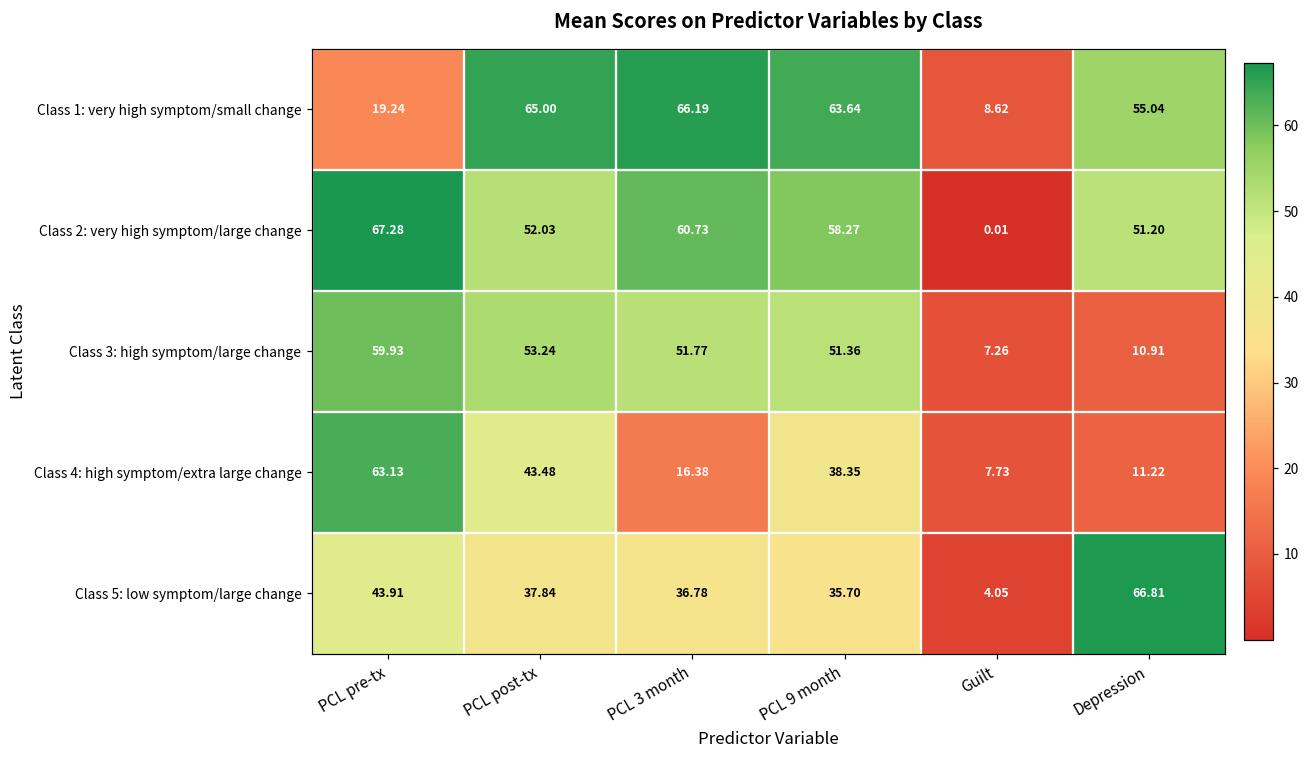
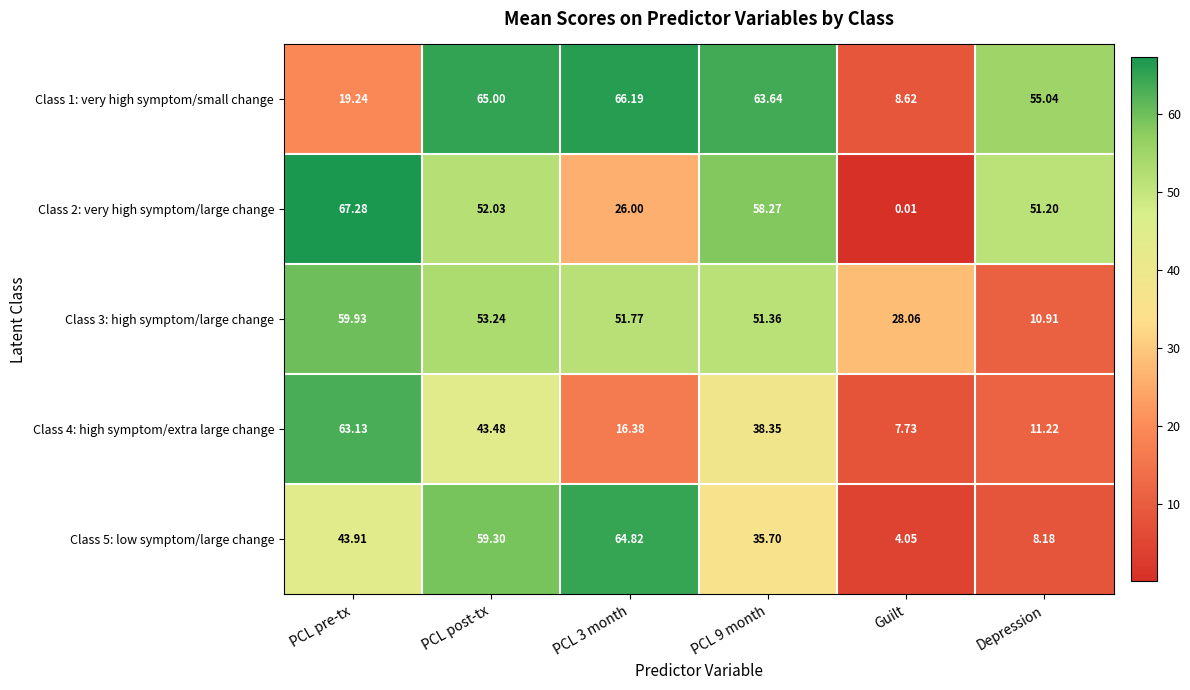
  {
    "Class 1: very high symptom/small change": {
      "PCL pre-tx": 19.24,
      "PCL post-tx": 65.00,
      "PCL 3 month": 66.19,
      "PCL 9 month": 63.64,
      "Guilt": 8.62,
      "Depression": 55.04
    },
    "Class 2: very high symptom/large change": {
      "PCL pre-tx": 67.28,
      "PCL post-tx": 52.03,
-     "PCL 3 month": 60.73,
+     "PCL 3 month": 26.00,
      "PCL 9 month": 58.27,
      "Guilt": 0.01,
      "Depression": 51.20
    },
    "Class 3: high symptom/large change": {
      "PCL pre-tx": 59.93,
      "PCL post-tx": 53.24,
      "PCL 3 month": 51.77,
      "PCL 9 month": 51.36,
-     "Guilt": 7.26,
+     "Guilt": 28.06,
      "Depression": 10.91
    },
    "Class 4: high symptom/extra large change": {
      "PCL pre-tx": 63.13,
      "PCL post-tx": 43.48,
      "PCL 3 month": 16.38,
      "PCL 9 month": 38.35,
      "Guilt": 7.73,
      "Depression": 11.22
    },
    "Class 5: low symptom/large change": {
      "PCL pre-tx": 43.91,
-     "PCL post-tx": 37.84,
-     "PCL 3 month": 36.78,
+     "PCL post-tx": 59.30,
+     "PCL 3 month": 64.82,
      "PCL 9 month": 35.70,
      "Guilt": 4.05,
-     "Depression": 66.81
+     "Depression": 8.18
    }
  }
